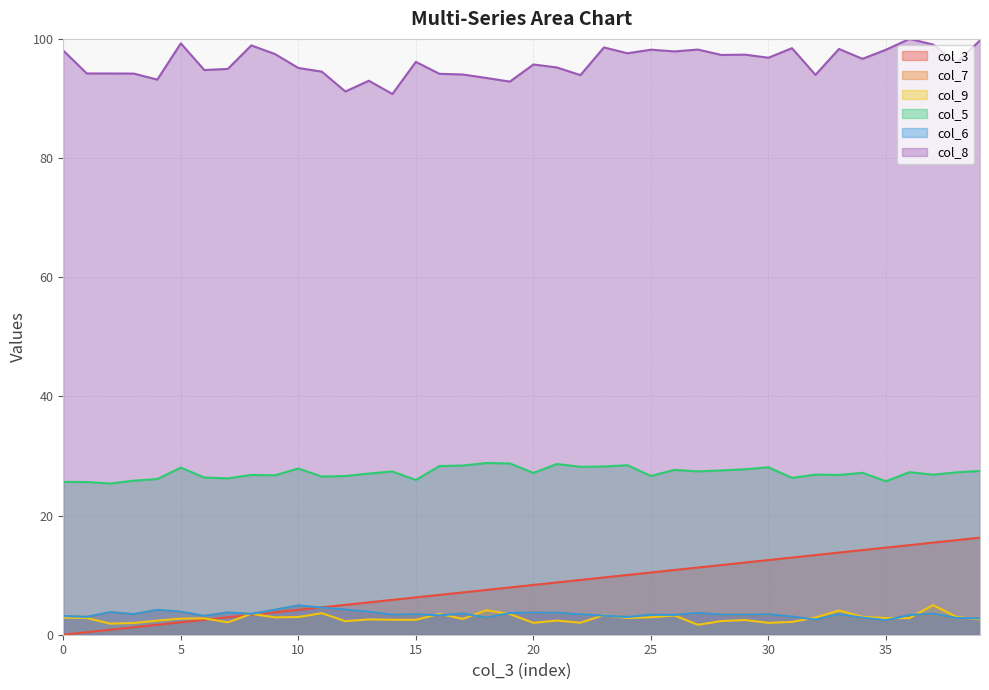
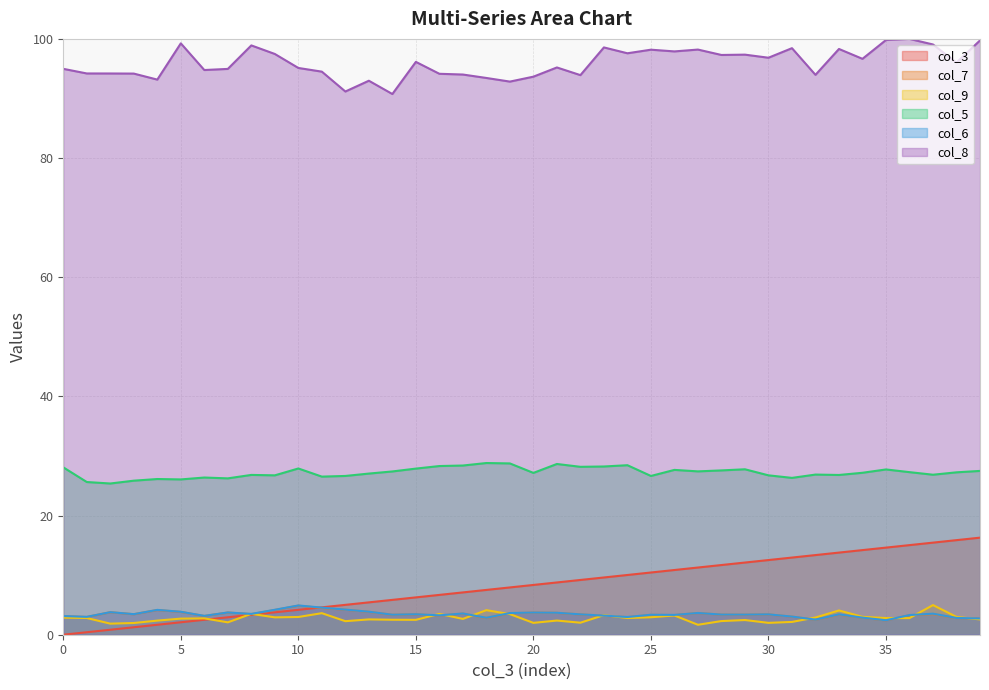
  {
    "col_5": {
-     "0": 26,
-     "5": 28,
+     "0": 28,
+     "5": 26,
      "10": 28,
-     "15": 26,
+     "15": 28,
      "20": 27,
      "25": 27,
-     "30": 28,
-     "35": 26
+     "30": 27,
+     "35": 28
    },
    "col_8": {
-     "0": 98,
+     "0": 95,
      "5": 99,
      "10": 95,
      "15": 96,
-     "20": 96,
+     "20": 94,
      "25": 98,
      "30": 97,
-     "35": 98
+     "35": 100
    }
  }
